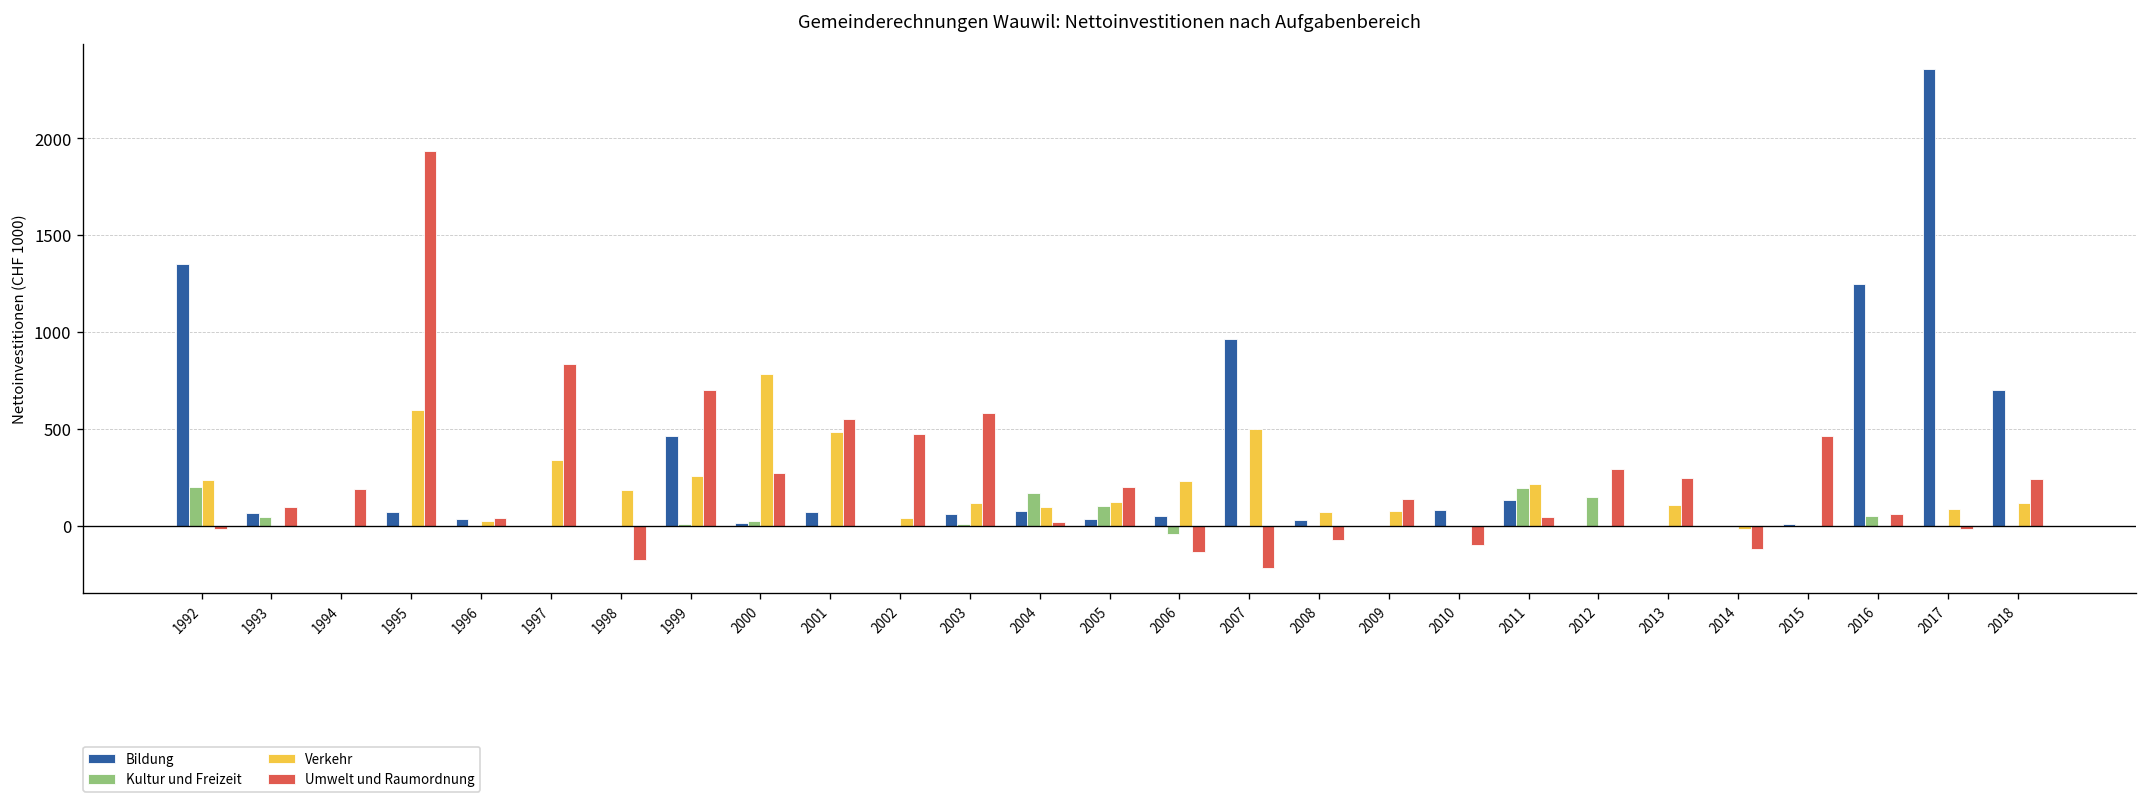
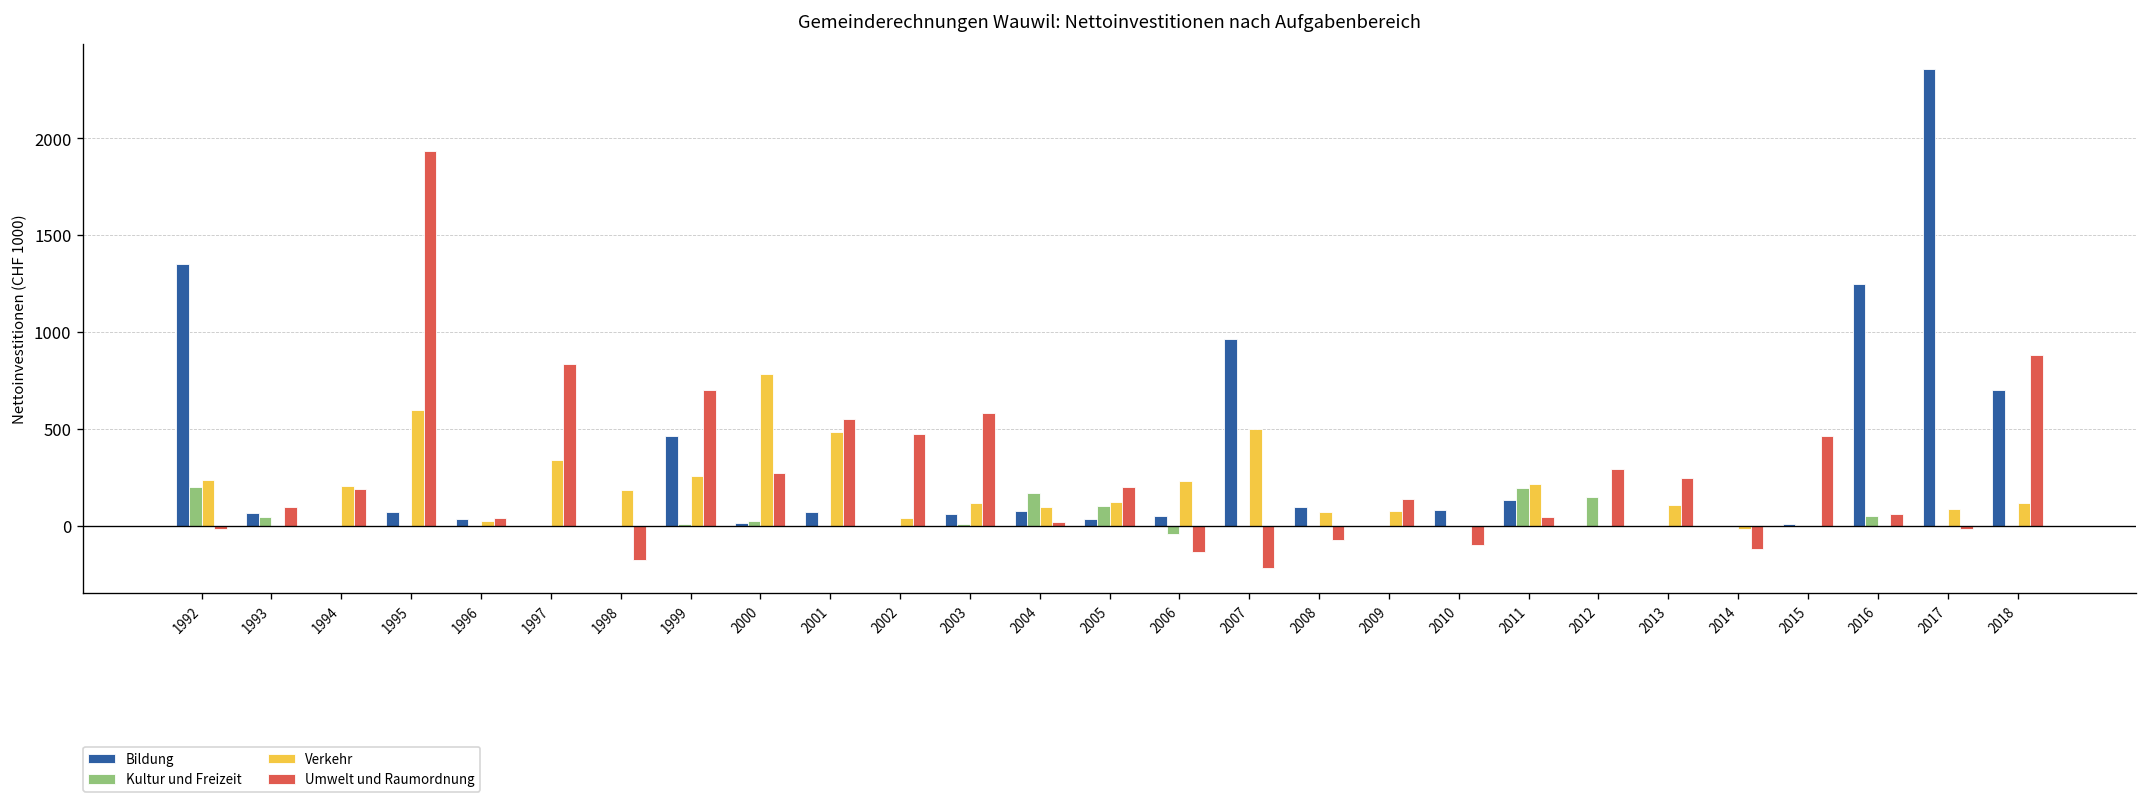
  {
    "Bildung": {
      "1992": 1350,
      "1993": 60,
      "1994": 0,
      "1995": 70,
      "1996": 30,
      "1997": 0,
      "1998": 0,
      "1999": 460,
      "2001": 70,
      "2002": 0,
      "2003": 60,
      "2004": 80,
      "2005": 30,
      "2006": 50,
      "2007": 970,
-     "2008": 30,
+     "2008": 100,
      "2009": 0,
      "2010": 80,
      "2011": 130,
      "2012": 0,
      "2013": 0,
      "2014": 0,
      "2016": 1250,
      "2017": 2360,
      "2018": 700
    },
    "Kultur und Freizeit": {
      "1992": 200,
      "1993": 50,
      "1994": 0,
      "1995": 0,
      "1996": 0,
      "1997": 0,
      "1998": 0,
      "2000": 20,
      "2001": 0,
      "2002": 0,
      "2004": 170,
      "2005": 100,
      "2006": -40,
      "2007": 0,
      "2008": 0,
      "2009": 0,
      "2010": 0,
      "2011": 200,
      "2012": 150,
      "2013": 0,
      "2014": 0,
      "2015": 0,
      "2016": 50,
      "2017": 0
    },
    "Verkehr": {
      "1992": 240,
-     "1994": 0,
+     "1994": 210,
      "1995": 600,
      "1996": 30,
      "1997": 340,
      "1998": 190,
      "1999": 260,
      "2000": 780,
      "2001": 490,
      "2002": 40,
      "2003": 120,
      "2004": 100,
      "2005": 120,
      "2006": 230,
      "2007": 500,
      "2008": 70,
      "2009": 80,
      "2010": 0,
      "2011": 220,
      "2012": 0,
      "2013": 110,
      "2015": 0,
      "2016": 0,
      "2017": 90,
      "2018": 120
    },
    "Umwelt und Raumordnung": {
      "1993": 100,
      "1994": 190,
      "1995": 1940,
      "1996": 40,
      "1997": 840,
      "1998": -170,
      "1999": 700,
      "2000": 270,
      "2001": 550,
      "2002": 470,
      "2003": 580,
      "2004": 20,
      "2005": 200,
      "2006": -140,
      "2007": -220,
      "2008": -70,
      "2009": 140,
      "2010": -100,
      "2011": 50,
      "2012": 290,
      "2013": 250,
      "2014": -120,
      "2015": 470,
      "2016": 60,
      "2017": -20,
-     "2018": 240
+     "2018": 880
    }
  }
